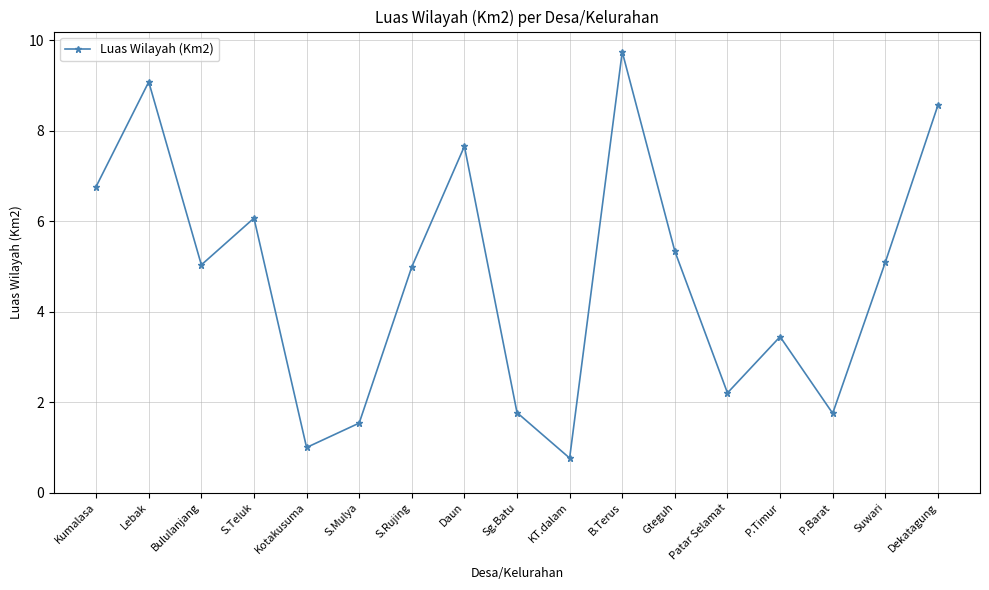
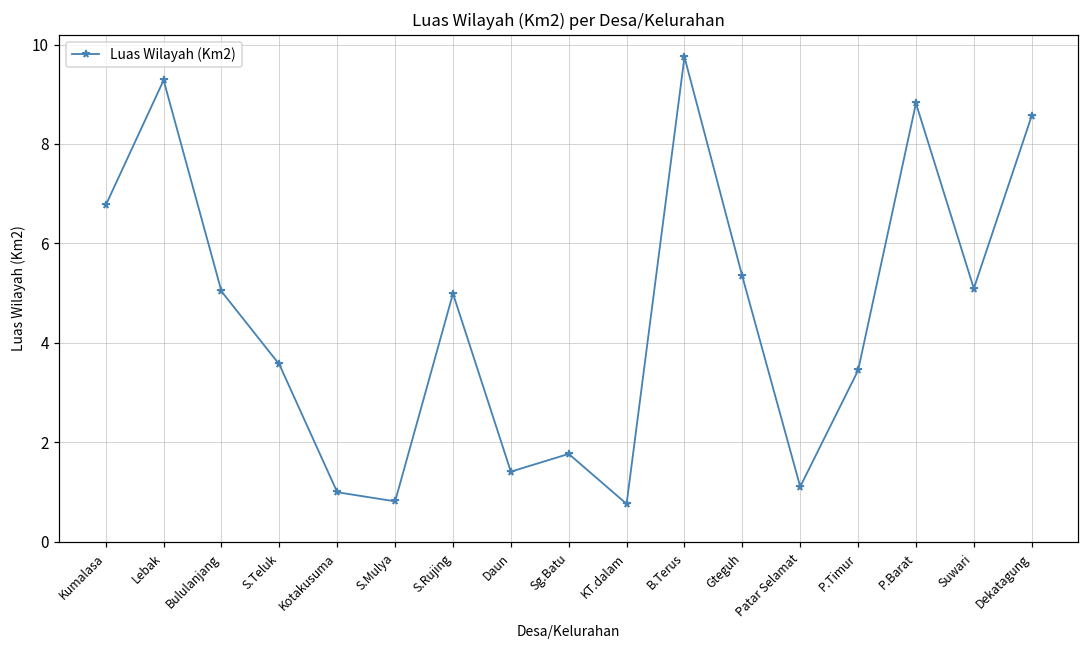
  {
    "Kumalasa": 6.8,
-   "Lebak": 9.1,
+   "Lebak": 9.3,
    "Bululanjang": 5.0,
-   "S.Teluk": 6.1,
+   "S.Teluk": 3.6,
    "Kotakusuma": 1.0,
-   "S.Mulya": 1.5,
+   "S.Mulya": 0.8,
    "S.Rujing": 5.0,
-   "Daun": 7.7,
+   "Daun": 1.4,
    "Sg.Batu": 1.8,
    "KT.dalam": 0.8,
    "B.Terus": 9.7,
    "Gteguh": 5.3,
-   "Patar Selamat": 2.2,
+   "Patar Selamat": 1.1,
    "P.Timur": 3.4,
-   "P.Barat": 1.8,
+   "P.Barat": 8.8,
    "Suwari": 5.1,
    "Dekatagung": 8.6
  }
